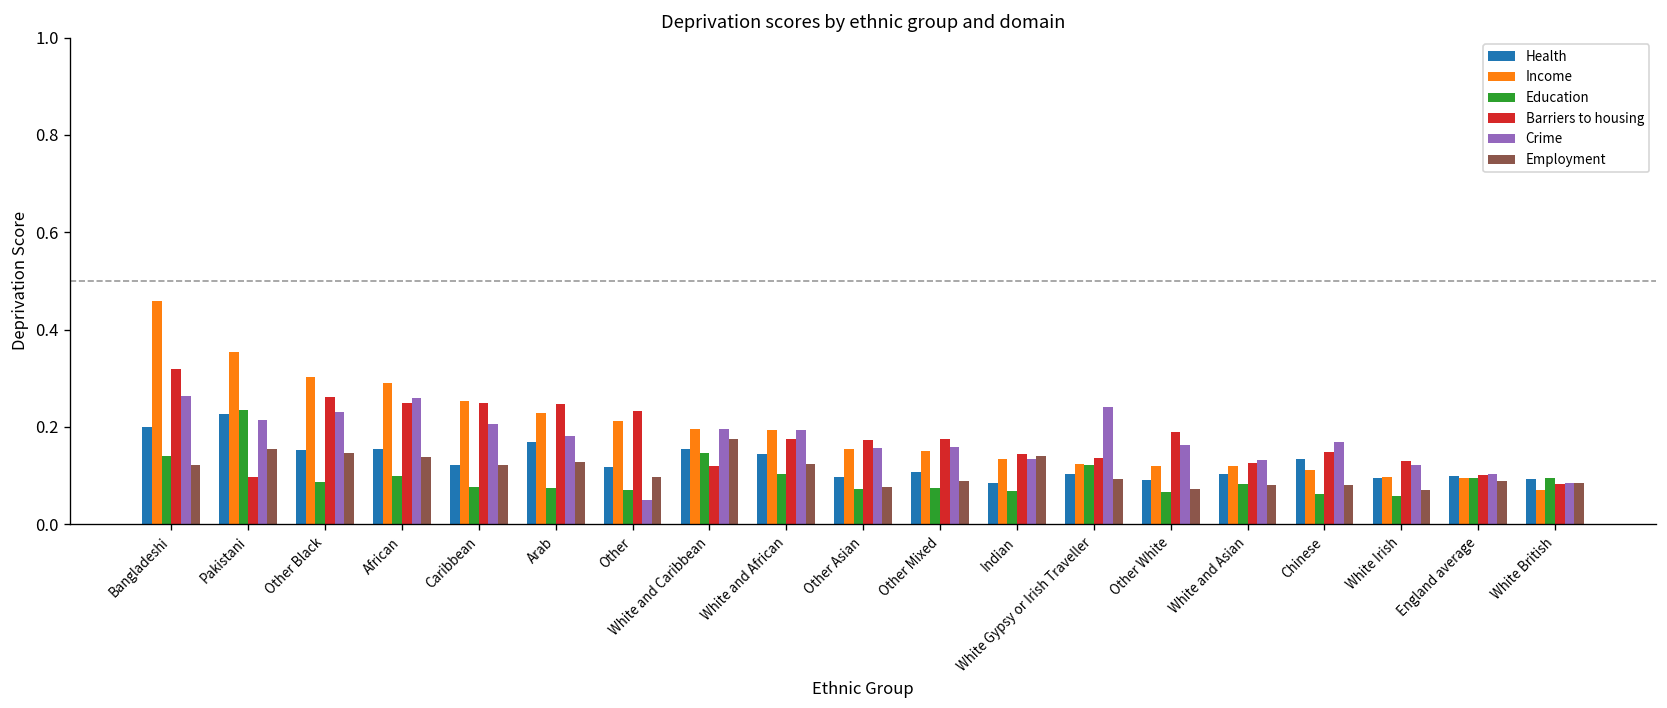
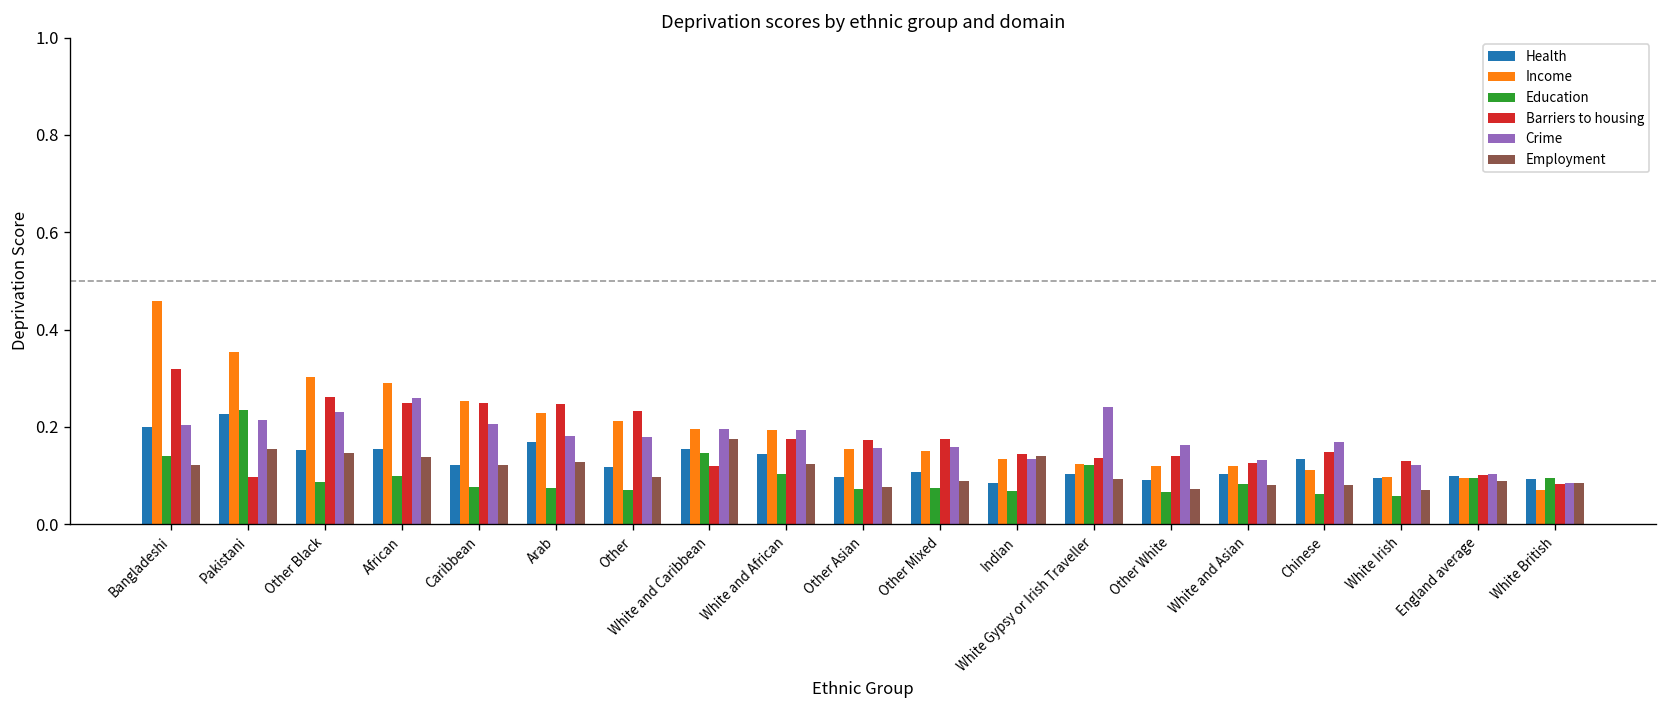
  {
    "Health": {
      "Bangladeshi": 0.20,
      "Pakistani": 0.23,
      "Other Black": 0.15,
      "African": 0.16,
      "Caribbean": 0.12,
      "Arab": 0.17,
      "Other": 0.12,
      "White and Caribbean": 0.15,
      "White and African": 0.15,
      "Other Asian": 0.10,
      "Other Mixed": 0.11,
      "Indian": 0.08,
      "White Gypsy or Irish Traveller": 0.10,
      "Other White": 0.09,
      "White and Asian": 0.10,
      "Chinese": 0.14,
      "White Irish": 0.10,
      "England average": 0.10,
      "White British": 0.09
    },
    "Income": {
      "Bangladeshi": 0.46,
      "Pakistani": 0.35,
      "Other Black": 0.30,
      "African": 0.29,
      "Caribbean": 0.25,
      "Arab": 0.23,
      "Other": 0.21,
      "White and Caribbean": 0.20,
      "White and African": 0.19,
      "Other Asian": 0.15,
      "Other Mixed": 0.15,
      "Indian": 0.13,
      "White Gypsy or Irish Traveller": 0.12,
      "Other White": 0.12,
      "White and Asian": 0.12,
      "Chinese": 0.11,
      "White Irish": 0.10,
      "England average": 0.10,
      "White British": 0.07
    },
    "Education": {
      "Bangladeshi": 0.14,
      "Pakistani": 0.24,
      "Other Black": 0.09,
      "African": 0.10,
      "Caribbean": 0.08,
      "Arab": 0.07,
      "Other": 0.07,
      "White and Caribbean": 0.15,
      "White and African": 0.10,
      "Other Asian": 0.07,
      "Other Mixed": 0.08,
      "Indian": 0.07,
      "White Gypsy or Irish Traveller": 0.12,
      "Other White": 0.07,
      "White and Asian": 0.08,
      "Chinese": 0.06,
      "White Irish": 0.06,
      "England average": 0.10,
      "White British": 0.10
    },
    "Barriers to housing": {
      "Bangladeshi": 0.32,
      "Pakistani": 0.10,
      "Other Black": 0.26,
      "African": 0.25,
      "Caribbean": 0.25,
      "Arab": 0.25,
      "Other": 0.23,
      "White and Caribbean": 0.12,
      "White and African": 0.18,
      "Other Asian": 0.17,
      "Other Mixed": 0.18,
      "Indian": 0.14,
      "White Gypsy or Irish Traveller": 0.14,
-     "Other White": 0.19,
+     "Other White": 0.14,
      "White and Asian": 0.13,
      "Chinese": 0.15,
      "White Irish": 0.13,
      "England average": 0.10,
      "White British": 0.08
    },
    "Crime": {
-     "Bangladeshi": 0.26,
+     "Bangladeshi": 0.20,
      "Pakistani": 0.22,
      "Other Black": 0.23,
      "African": 0.26,
      "Caribbean": 0.21,
      "Arab": 0.18,
-     "Other": 0.05,
+     "Other": 0.18,
      "White and Caribbean": 0.20,
      "White and African": 0.19,
      "Other Asian": 0.16,
      "Other Mixed": 0.16,
      "Indian": 0.13,
      "White Gypsy or Irish Traveller": 0.24,
      "Other White": 0.16,
      "White and Asian": 0.13,
      "Chinese": 0.17,
      "White Irish": 0.12,
      "England average": 0.10,
      "White British": 0.09
    },
    "Employment": {
      "Bangladeshi": 0.12,
      "Pakistani": 0.16,
      "Other Black": 0.15,
      "African": 0.14,
      "Caribbean": 0.12,
      "Arab": 0.13,
      "Other": 0.10,
      "White and Caribbean": 0.18,
      "White and African": 0.12,
      "Other Asian": 0.08,
      "Other Mixed": 0.09,
      "Indian": 0.14,
      "White Gypsy or Irish Traveller": 0.09,
      "Other White": 0.07,
      "White and Asian": 0.08,
      "Chinese": 0.08,
      "White Irish": 0.07,
      "England average": 0.09,
      "White British": 0.09
    }
  }
